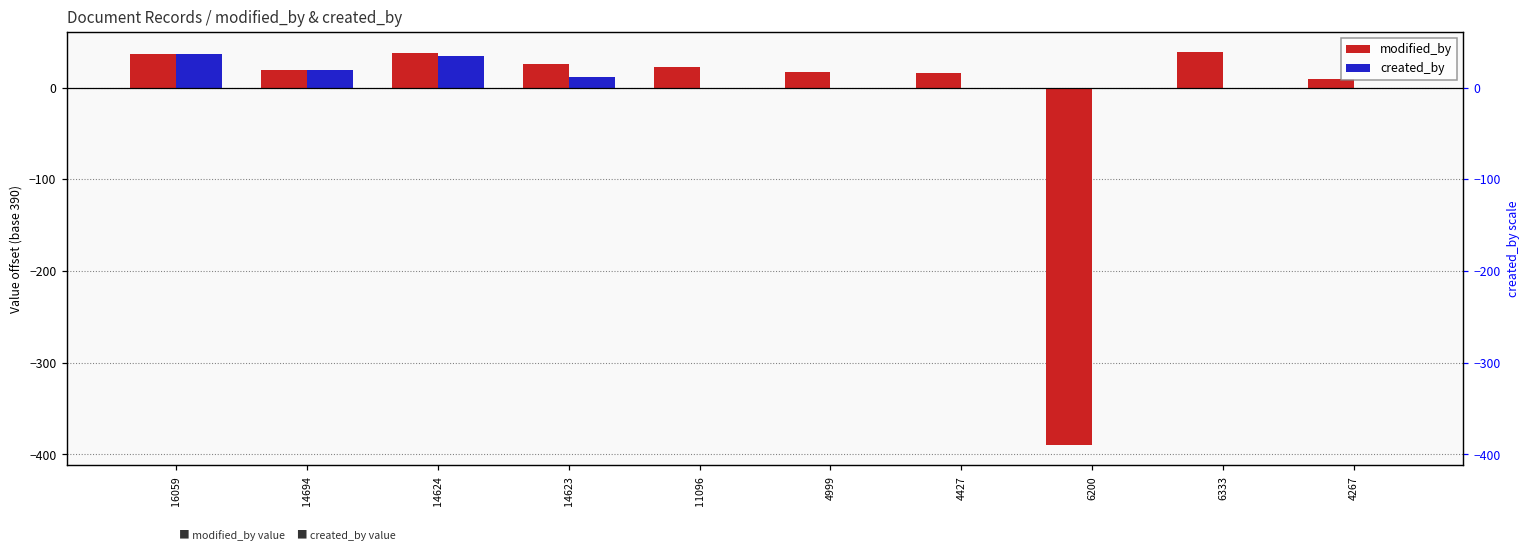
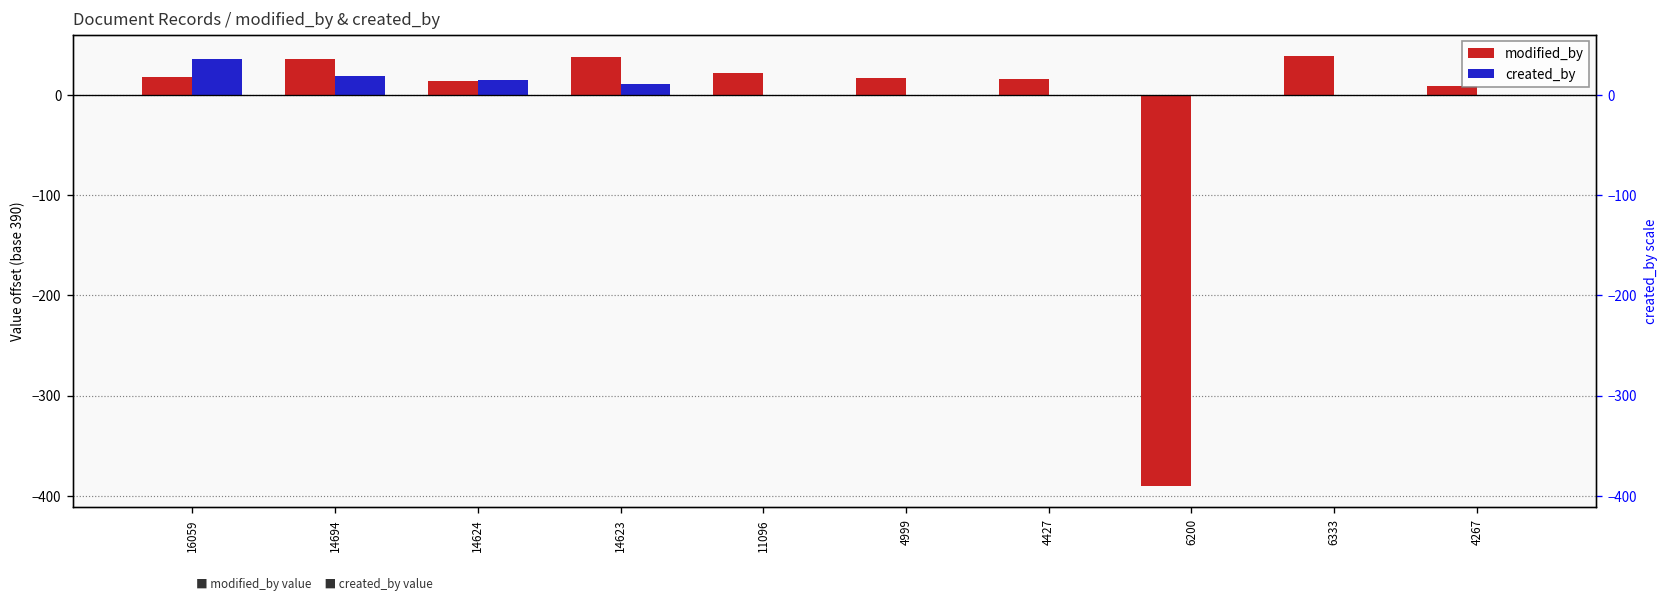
  {
    "modified_by": {
-     "16059": 40,
-     "14694": 20,
-     "14624": 40,
-     "14623": 30,
+     "16059": 20,
+     "14694": 40,
+     "14624": 10,
+     "14623": 40,
      "11096": 20,
      "4999": 20,
      "4427": 20,
      "6200": -390,
      "6333": 40,
      "4267": 10
    },
    "created_by": {
      "16059": 40,
      "14694": 20,
-     "14624": 30,
+     "14624": 20,
      "14623": 10,
      "11096": 0,
      "4999": 0,
      "4427": 0,
      "6200": 0,
      "6333": 0,
      "4267": 0
    }
  }
